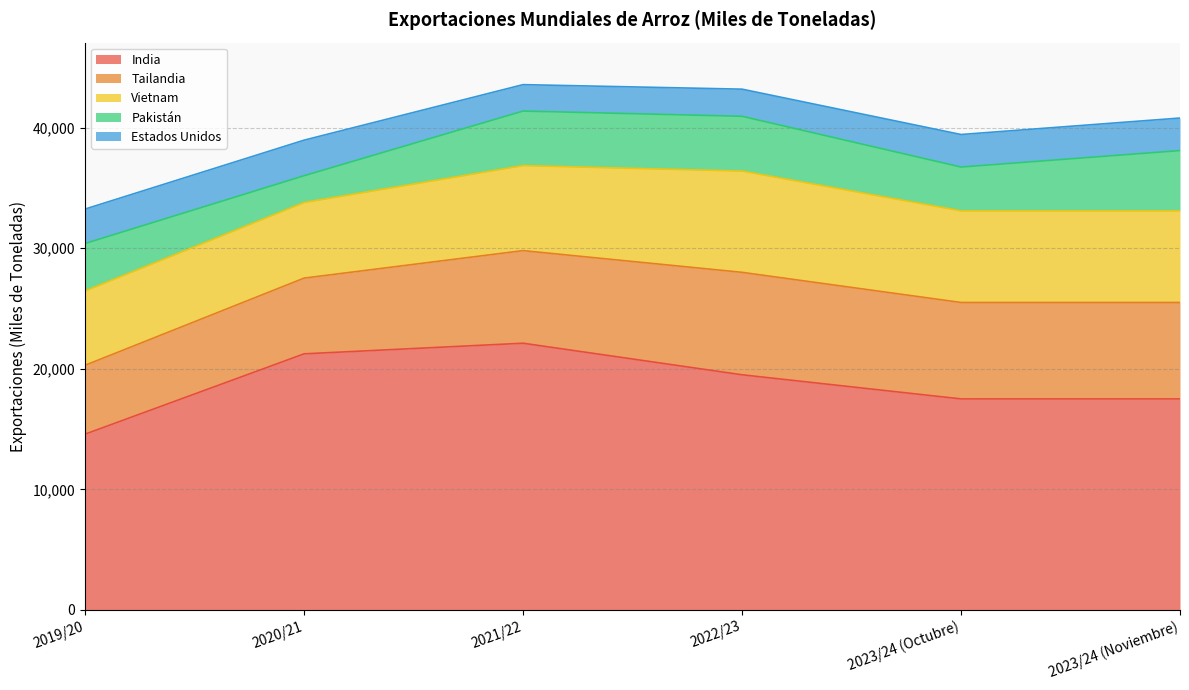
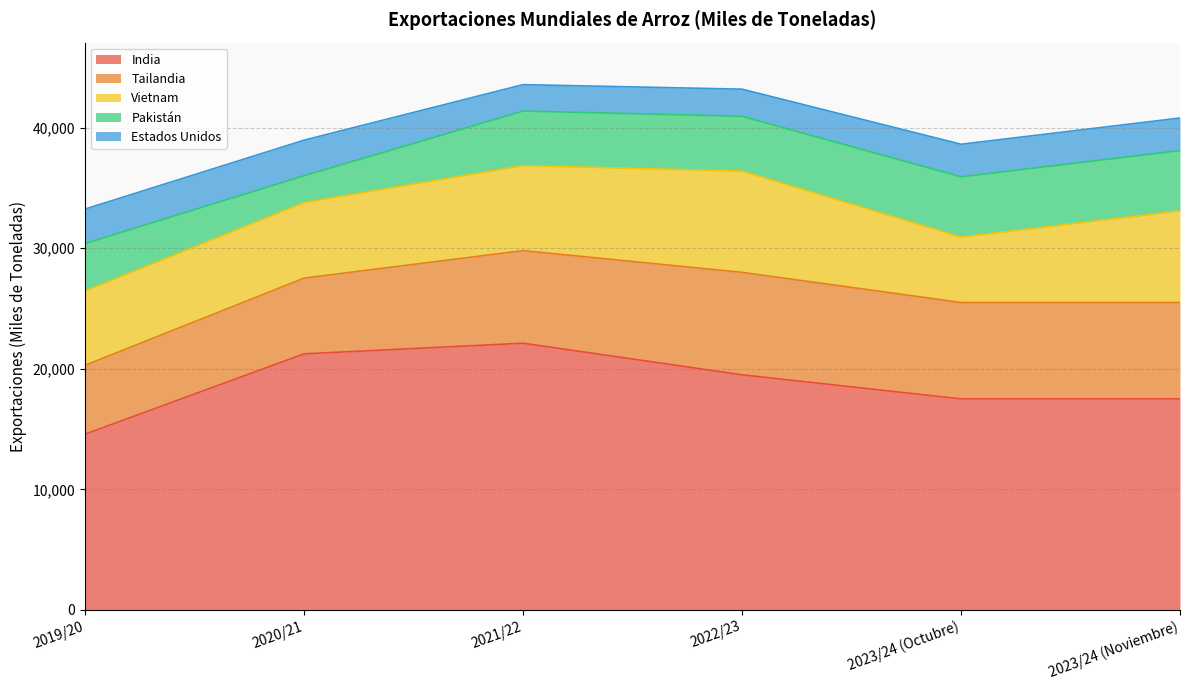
  {
    "Vietnam": {
      "2019/20": "6,200",
      "2020/21": "6,300",
      "2021/22": "7,100",
      "2022/23": "8,400",
-     "2023/24 (Octubre)": "7,600",
+     "2023/24 (Octubre)": "5,400",
      "2023/24 (Noviembre)": "7,600"
    },
    "Pakistán": {
      "2019/20": "3,900",
      "2020/21": "2,200",
      "2021/22": "4,500",
      "2022/23": "4,500",
-     "2023/24 (Octubre)": "3,600",
+     "2023/24 (Octubre)": "5,000",
      "2023/24 (Noviembre)": "5,000"
    },
    "Estados Unidos": {
      "2019/20": "2,900",
      "2020/21": "3,000",
      "2021/22": "2,200",
      "2022/23": "2,300",
      "2023/24 (Octubre)": "2,700",
      "2023/24 (Noviembre)": "2,700"
    }
  }
